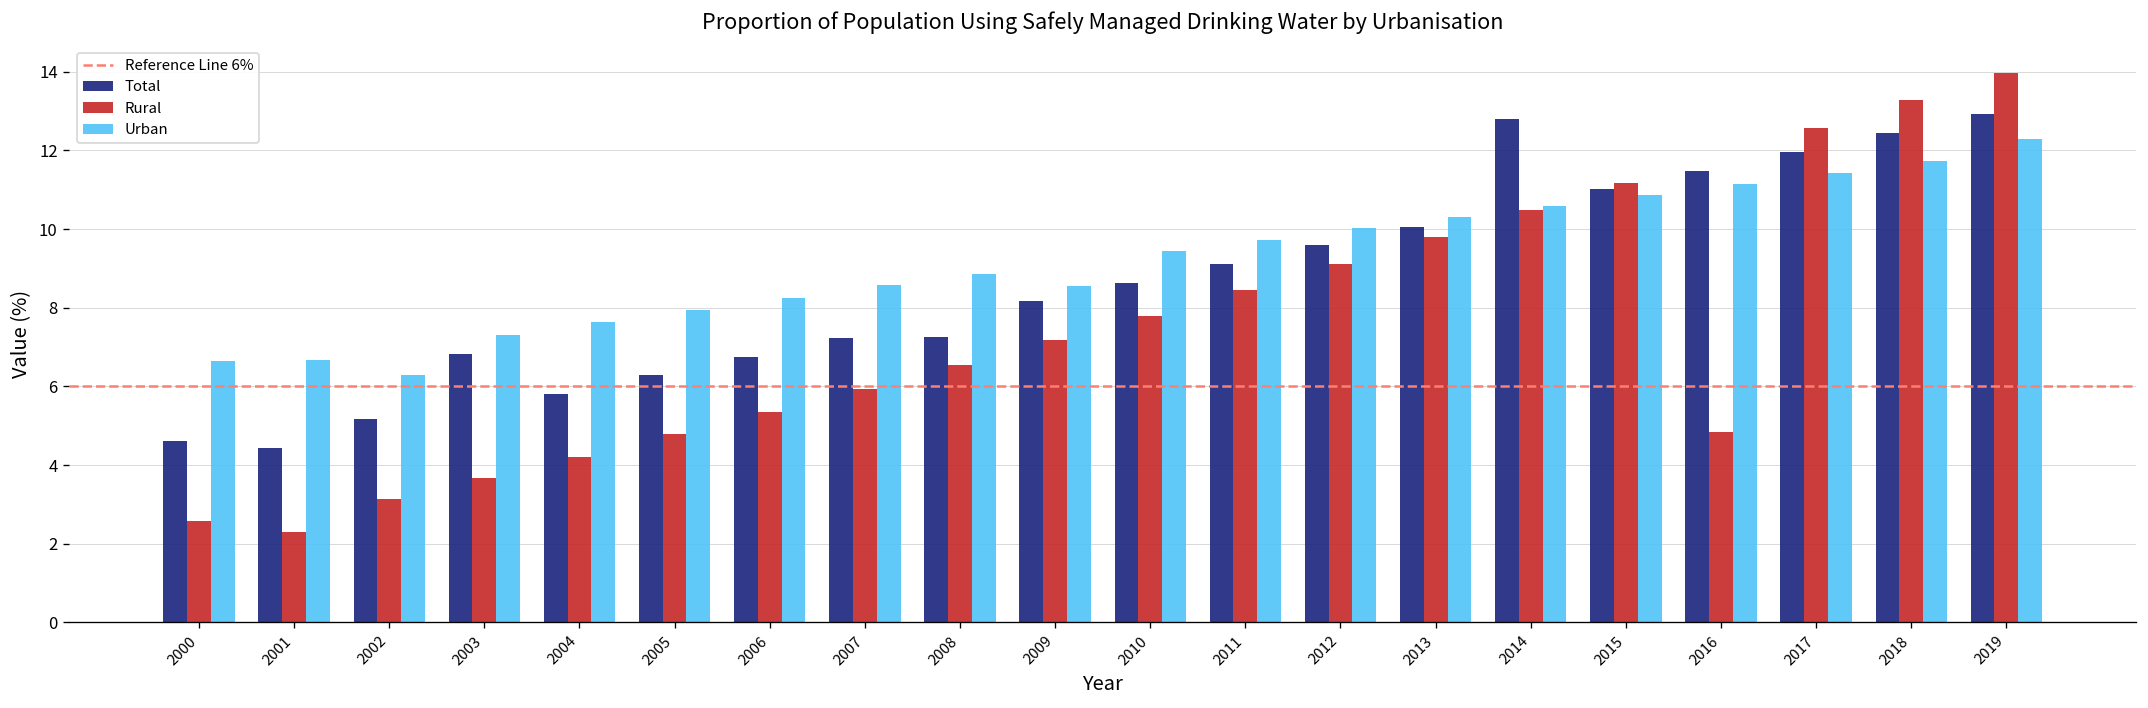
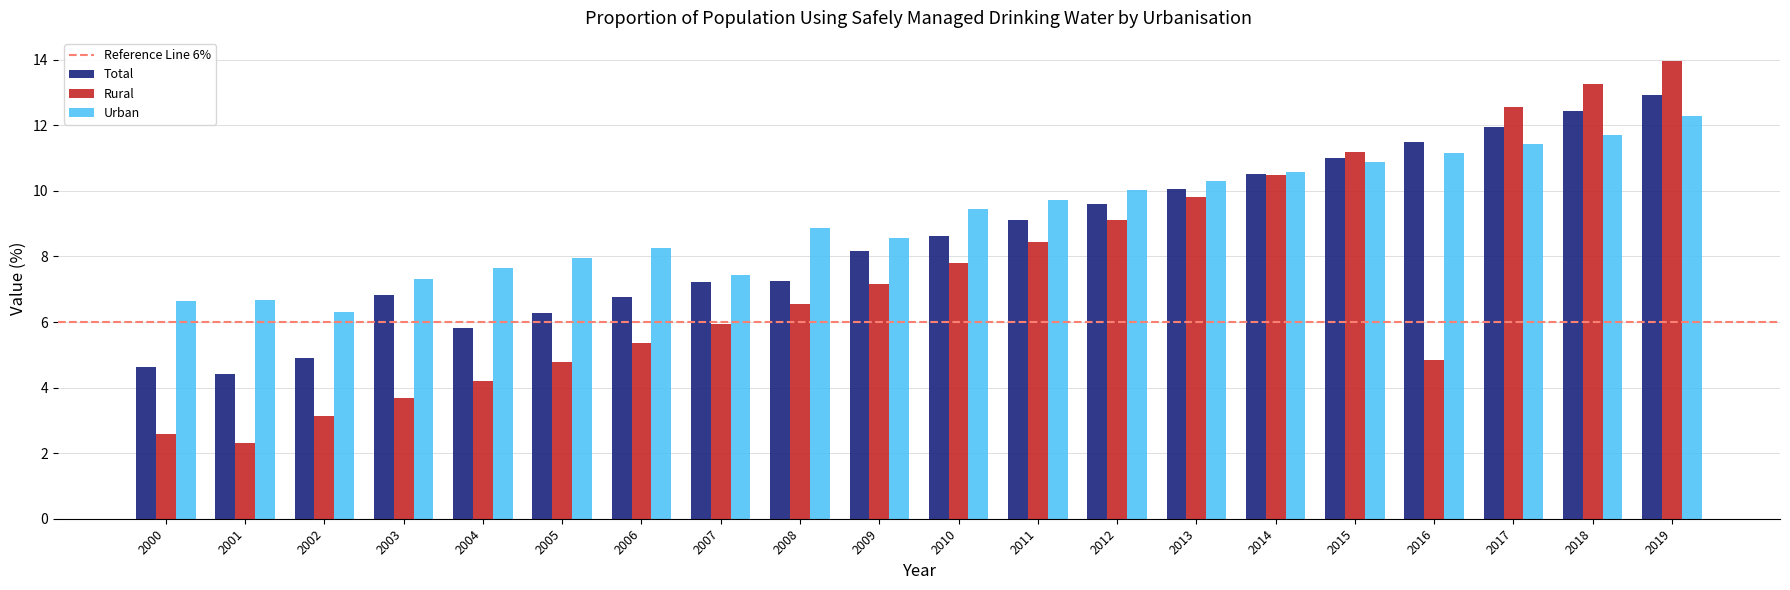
  {
    "Total": {
      "2000": 4.6,
      "2001": 4.4,
-     "2002": 5.2,
+     "2002": 4.9,
      "2003": 6.8,
      "2004": 5.8,
      "2005": 6.3,
      "2006": 6.8,
      "2007": 7.2,
      "2008": 7.3,
      "2009": 8.2,
      "2010": 8.6,
      "2011": 9.1,
      "2012": 9.6,
      "2013": 10.1,
-     "2014": 12.8,
+     "2014": 10.5,
      "2015": 11.0,
      "2016": 11.5,
      "2017": 12.0,
      "2018": 12.4,
      "2019": 12.9
    },
    "Rural": {
      "2000": 2.6,
      "2001": 2.3,
      "2002": 3.1,
      "2003": 3.7,
      "2004": 4.2,
      "2005": 4.8,
      "2006": 5.4,
      "2007": 5.9,
      "2008": 6.6,
      "2009": 7.2,
      "2010": 7.8,
      "2011": 8.5,
      "2012": 9.1,
      "2013": 9.8,
      "2014": 10.5,
      "2015": 11.2,
      "2016": 4.9,
      "2017": 12.6,
      "2018": 13.3,
      "2019": 14.0
    },
    "Urban": {
      "2000": 6.7,
      "2001": 6.7,
      "2002": 6.3,
      "2003": 7.3,
      "2004": 7.6,
      "2005": 8.0,
      "2006": 8.3,
-     "2007": 8.6,
+     "2007": 7.4,
      "2008": 8.9,
      "2009": 8.6,
      "2010": 9.5,
      "2011": 9.7,
      "2012": 10.0,
      "2013": 10.3,
      "2014": 10.6,
      "2015": 10.9,
      "2016": 11.2,
      "2017": 11.4,
      "2018": 11.7,
      "2019": 12.3
    }
  }
